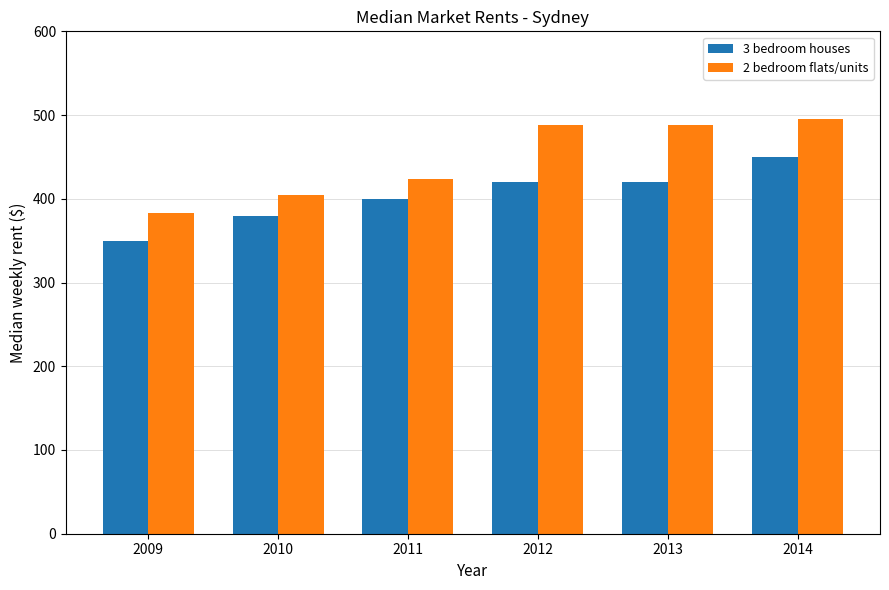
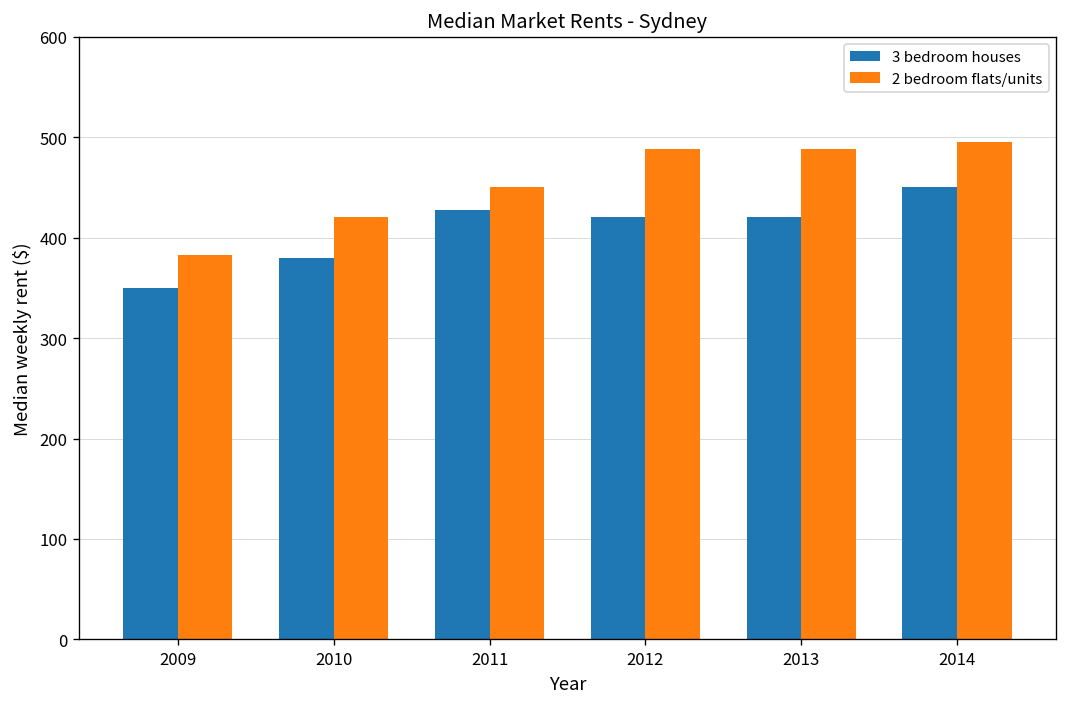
  {
    "3 bedroom houses": {
      "2009": 350,
      "2010": 380,
-     "2011": 400,
+     "2011": 430,
      "2012": 420,
      "2013": 420,
      "2014": 450
    },
    "2 bedroom flats/units": {
      "2009": 380,
-     "2010": 400,
-     "2011": 420,
+     "2010": 420,
+     "2011": 450,
      "2012": 490,
      "2013": 490,
      "2014": 500
    }
  }
